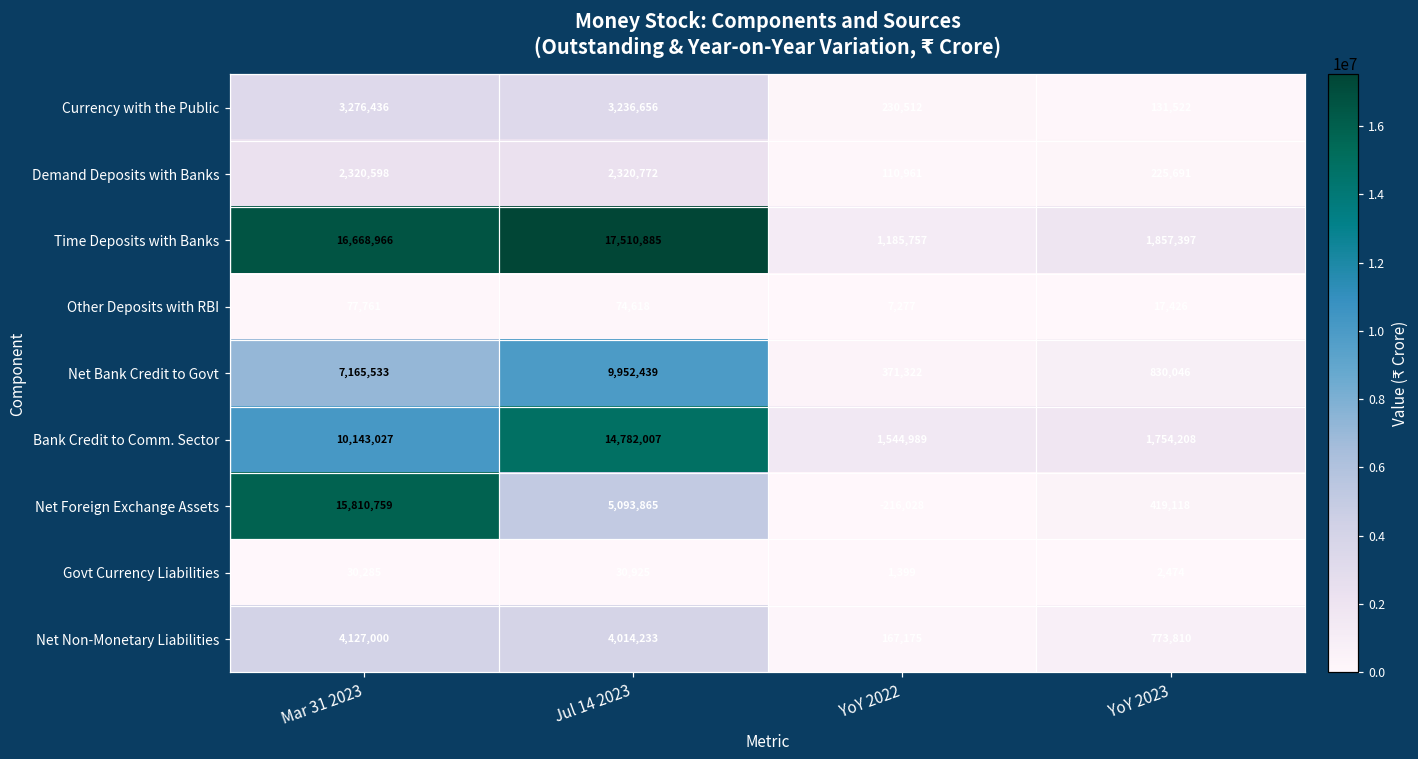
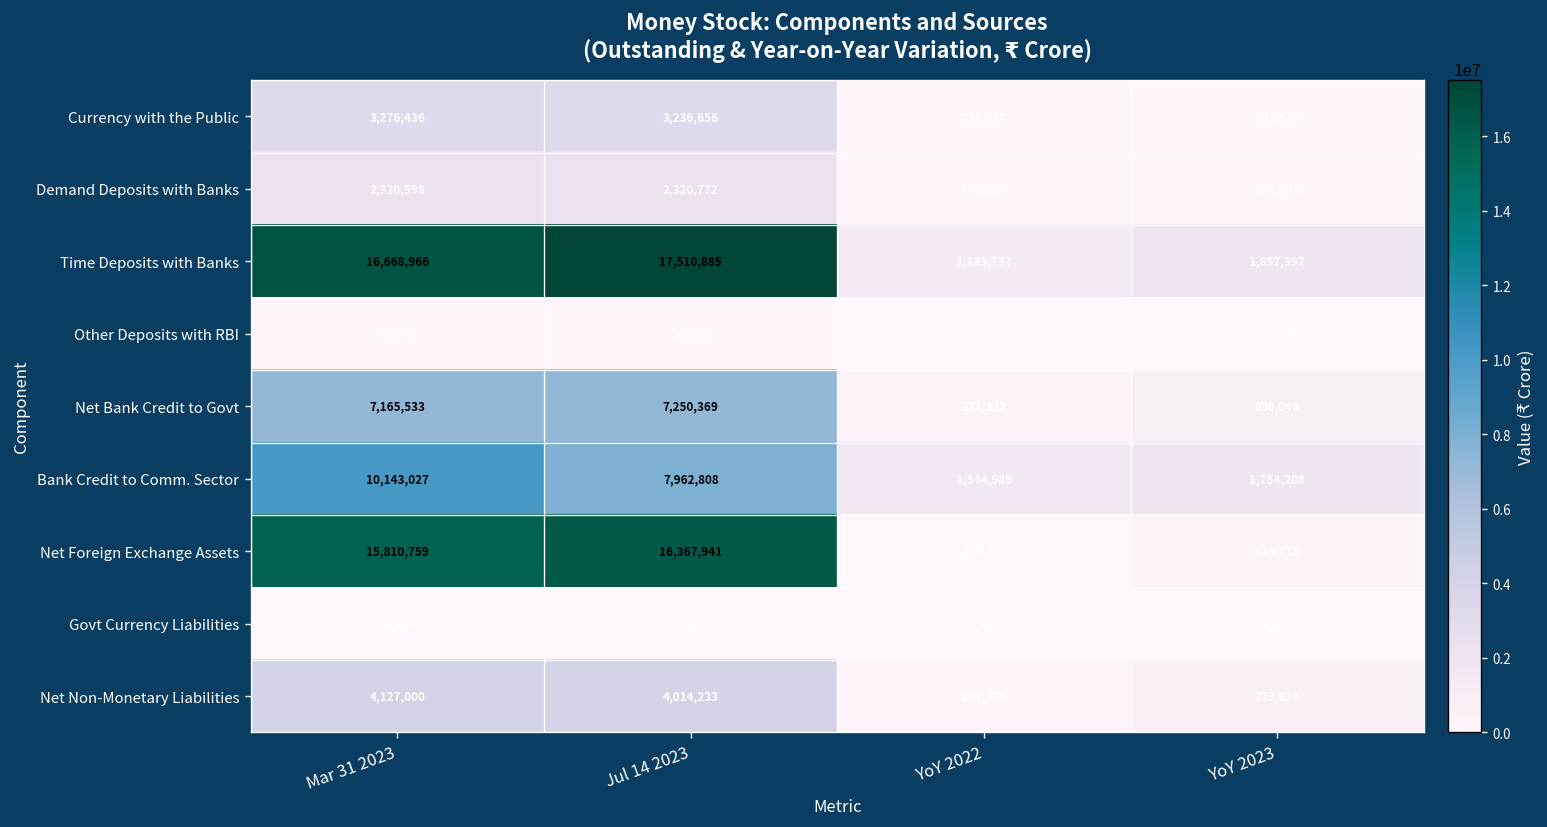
  {
    "Time Deposits with Banks": {
      "Mar 31 2023": "16,668,966",
      "Jul 14 2023": "17,510,885"
    },
    "Net Bank Credit to Govt": {
      "Mar 31 2023": "7,165,533",
-     "Jul 14 2023": "9,952,439"
+     "Jul 14 2023": "7,250,369"
    },
    "Bank Credit to Comm. Sector": {
      "Mar 31 2023": "10,143,027",
-     "Jul 14 2023": "14,782,007"
+     "Jul 14 2023": "7,962,808"
    },
    "Net Foreign Exchange Assets": {
      "Mar 31 2023": "15,810,759",
-     "Jul 14 2023": "5,093,865"
+     "Jul 14 2023": "16,367,941"
    }
  }
